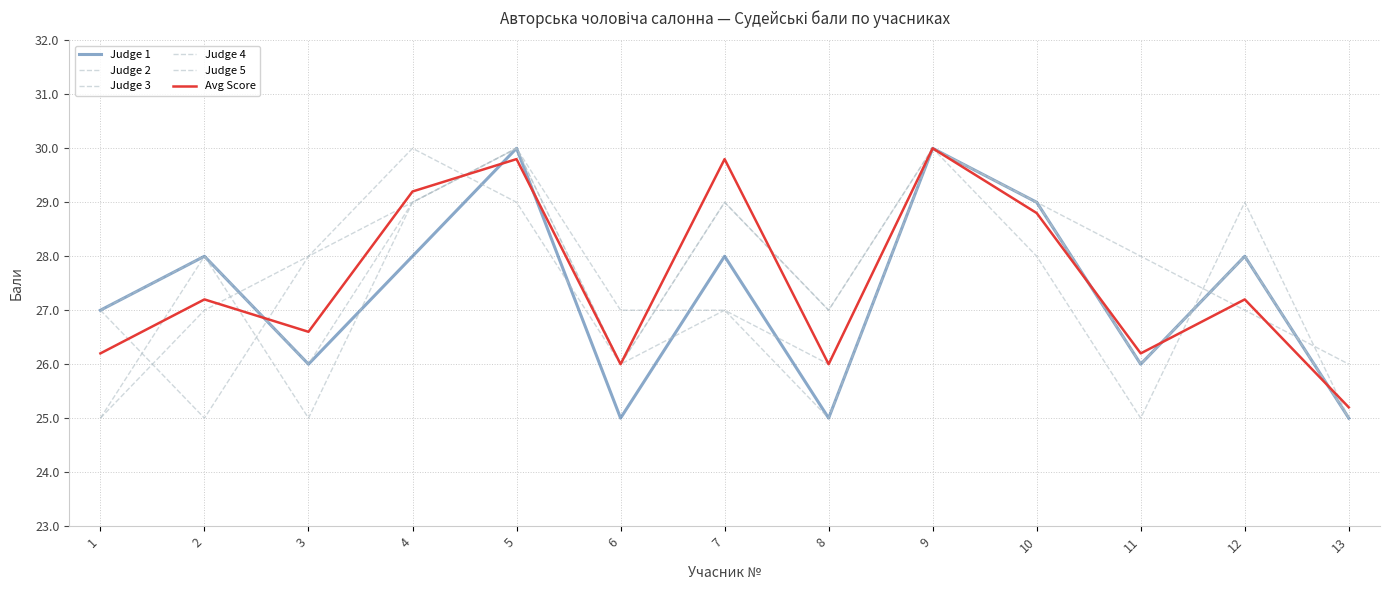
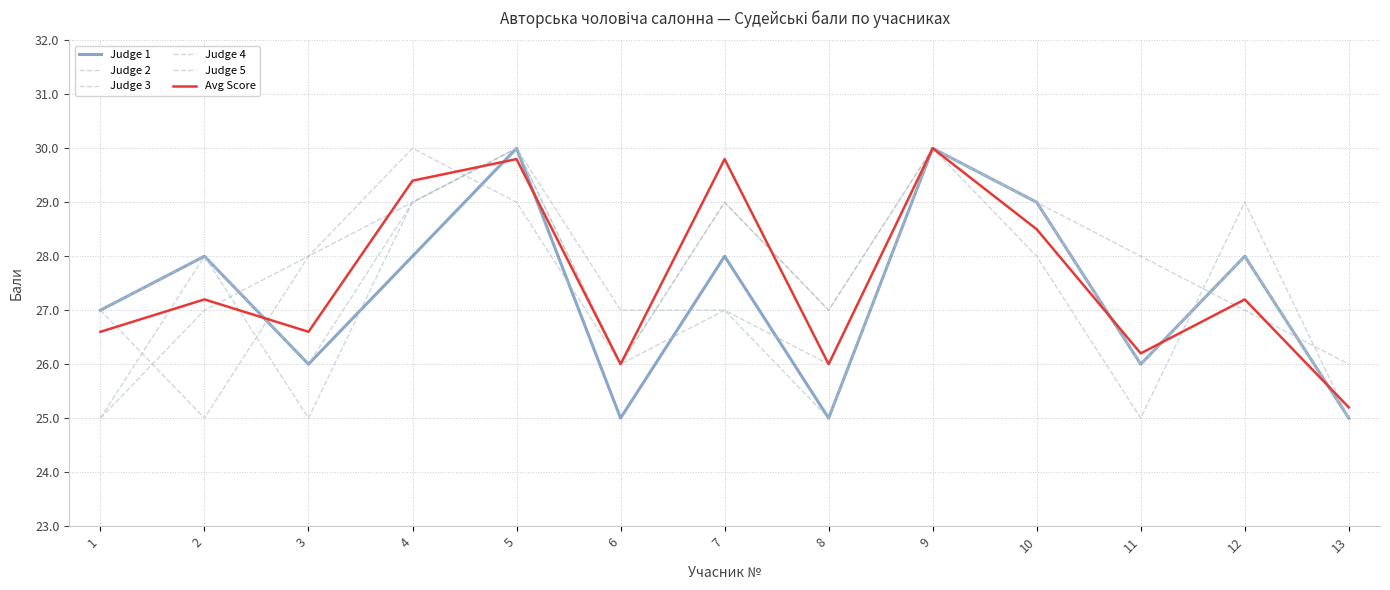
  {
    "Judge 1": {
      "4": 28.0,
      "6": 25.0,
      "7": 28.0
    },
    "Avg Score": {
-     "1": 26.2,
+     "1": 26.6,
      "2": 27.2,
      "3": 26.6,
-     "4": 29.2,
+     "4": 29.4,
      "5": 29.8,
      "7": 29.8,
-     "10": 28.8,
+     "10": 28.5,
      "11": 26.2,
      "12": 27.2,
      "13": 25.2
    }
  }
